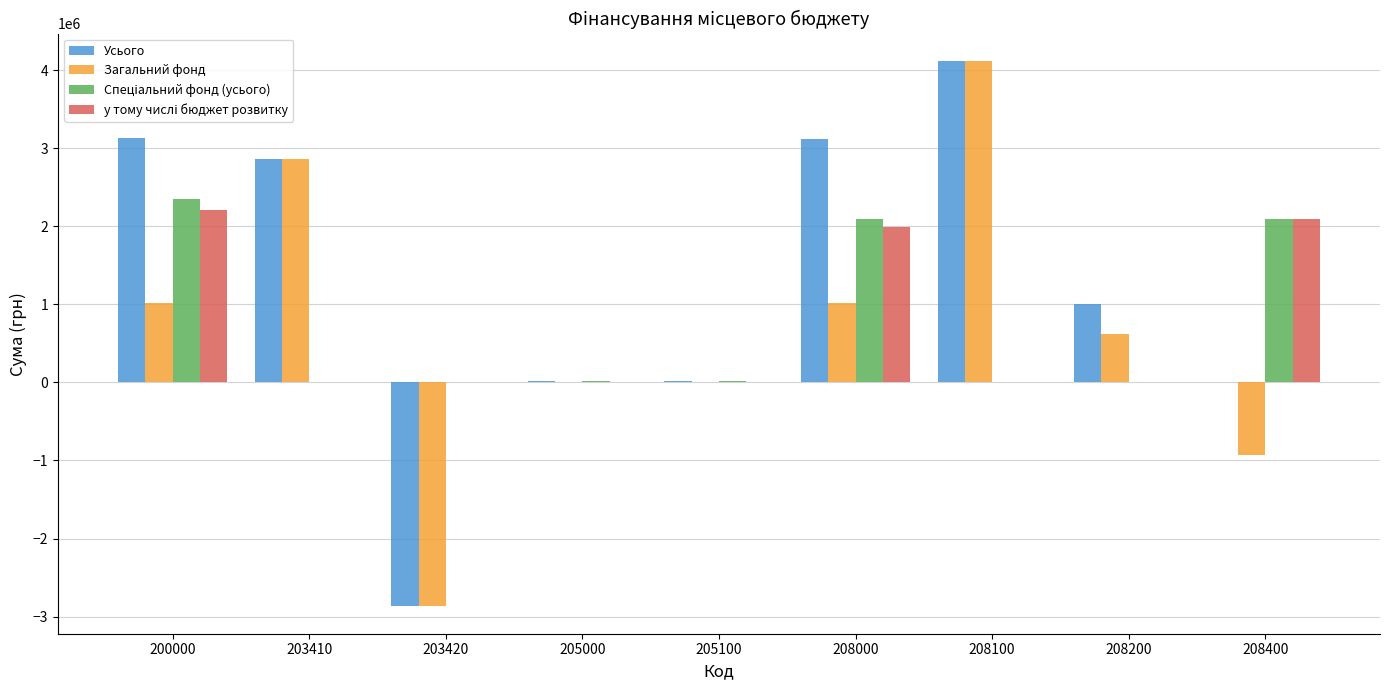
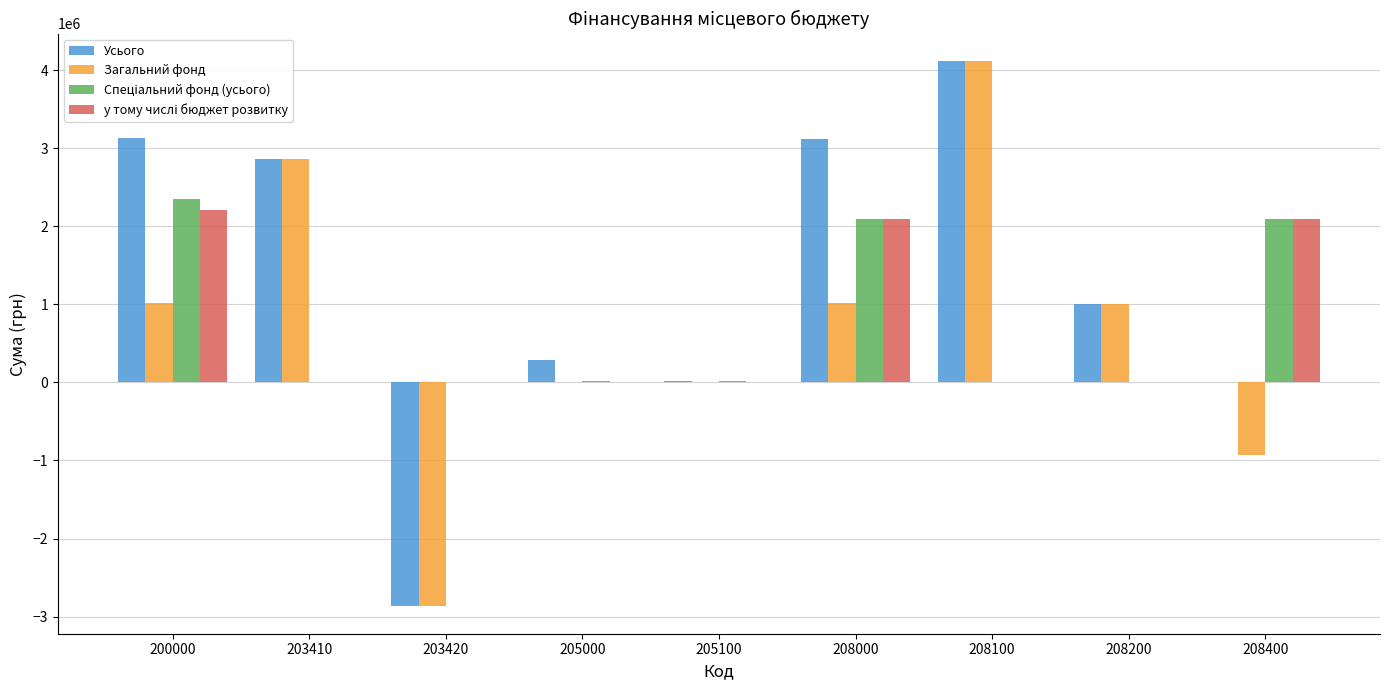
  {
    "Усього": {
      "200000": 3100000,
      "203410": 2900000,
      "203420": -2900000,
-     "205000": 0,
+     "205000": 300000,
      "208000": 3100000,
      "208100": 4100000,
      "208200": 1000000,
      "208400": 0
    },
    "Загальний фонд": {
      "200000": 1000000,
      "203410": 2900000,
      "203420": -2900000,
      "205000": 0,
      "205100": 0,
      "208000": 1000000,
      "208100": 4100000,
-     "208200": 600000,
+     "208200": 1000000,
      "208400": -900000
    },
    "Спеціальний фонд (усього)": {
      "200000": 2400000,
      "203410": 0,
      "203420": 0,
      "208000": 2100000,
      "208100": 0,
      "208200": 0,
      "208400": 2100000
    },
    "у тому числі бюджет розвитку": {
      "200000": 2200000,
      "203410": 0,
      "203420": 0,
      "205000": 0,
      "205100": 0,
-     "208000": 2000000,
+     "208000": 2100000,
      "208100": 0,
      "208200": 0,
      "208400": 2100000
    }
  }
